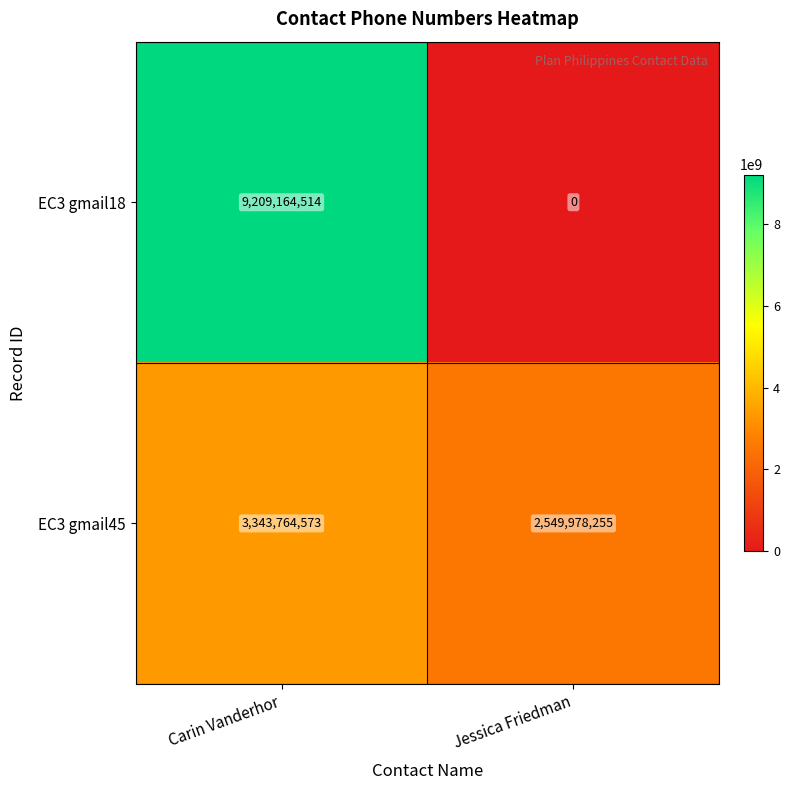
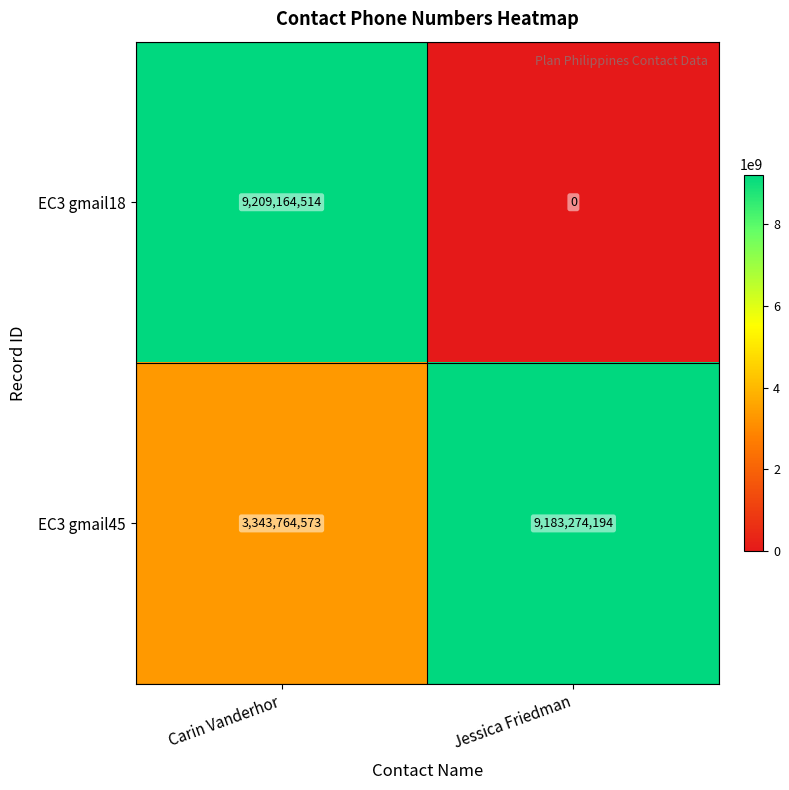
  {
    "EC3 gmail45": {
-     "Jessica Friedman": "2,549,978,255"
+     "Jessica Friedman": "9,183,274,194"
    }
  }
